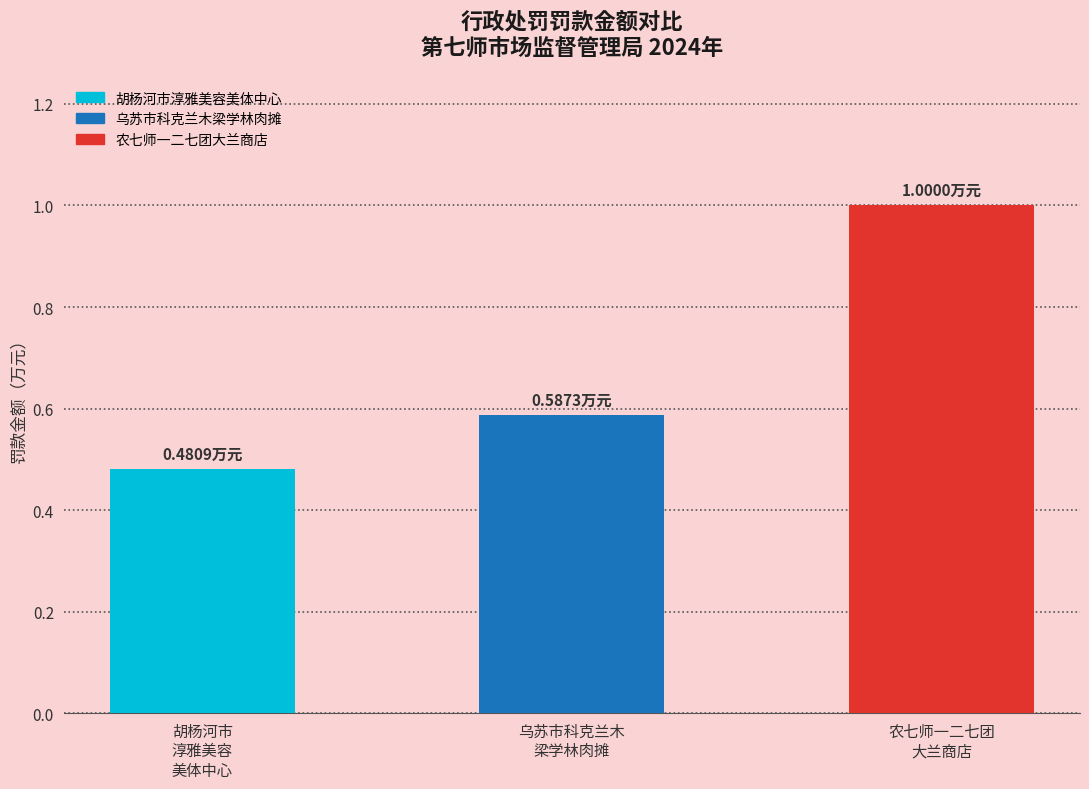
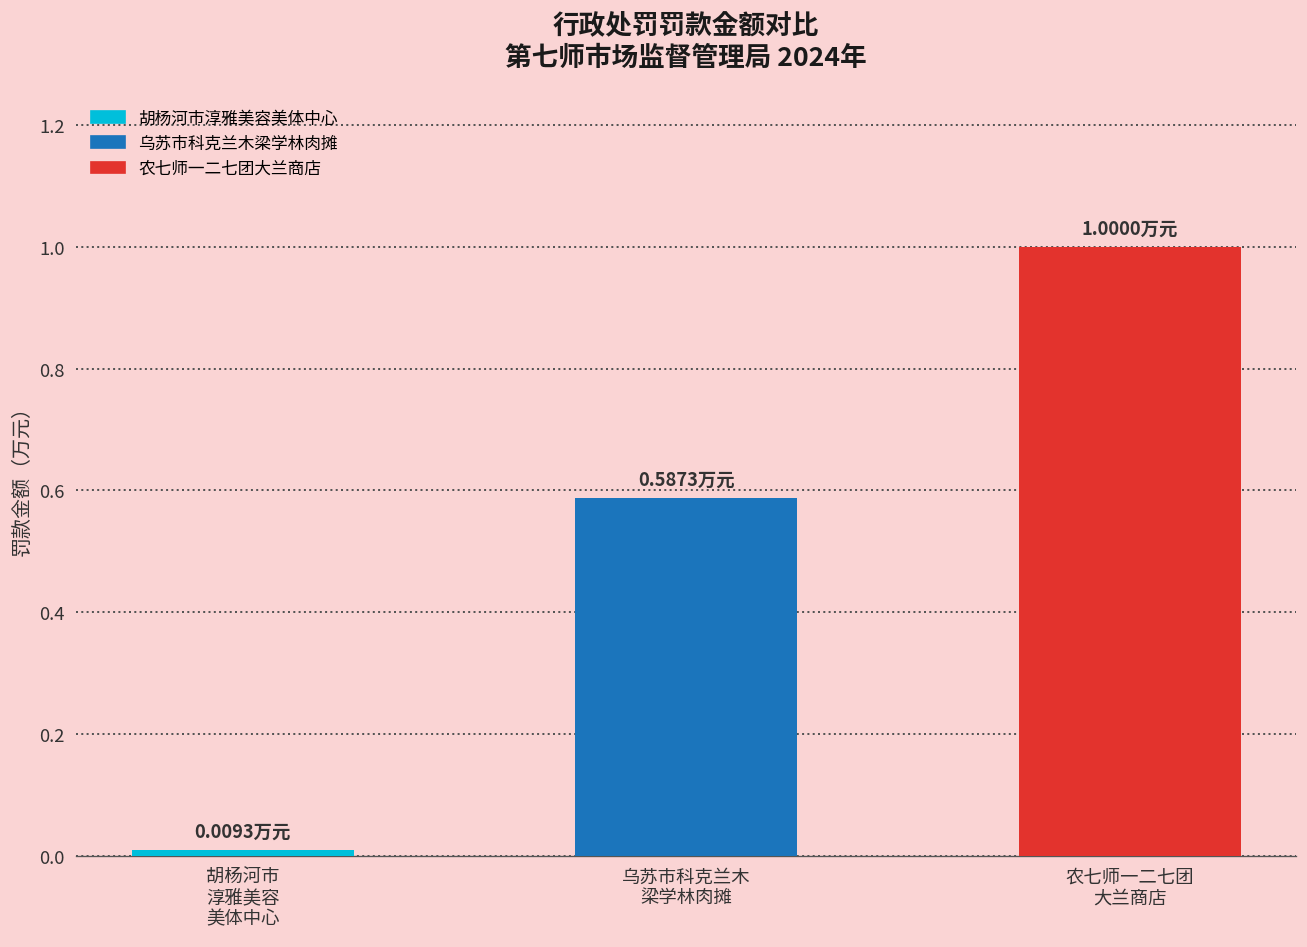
  {
-   "胡杨河市 淳雅美容 美体中心": 0.4809,
+   "胡杨河市 淳雅美容 美体中心": 0.0093,
    "乌苏市科克兰木 梁学林肉摊": 0.5873,
    "农七师一二七团 大兰商店": 1.0000
  }
